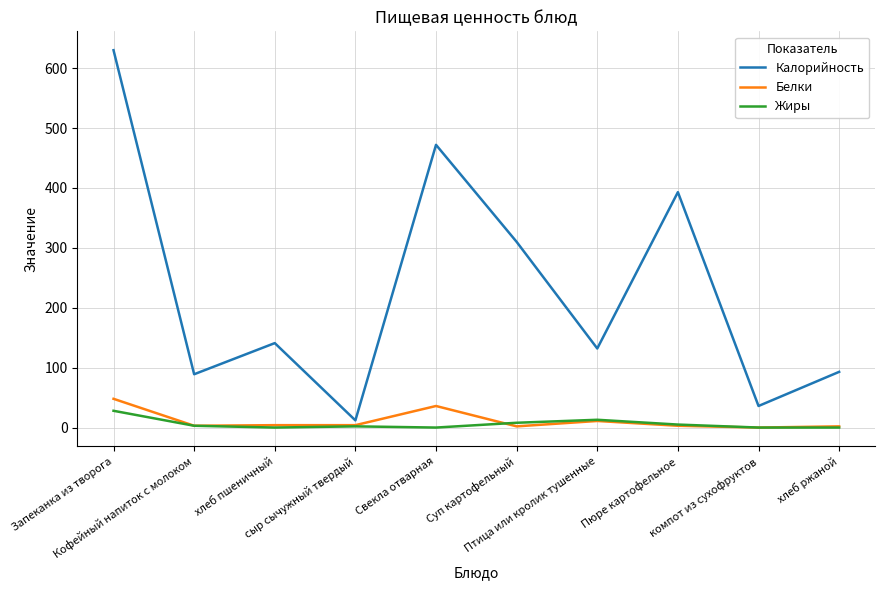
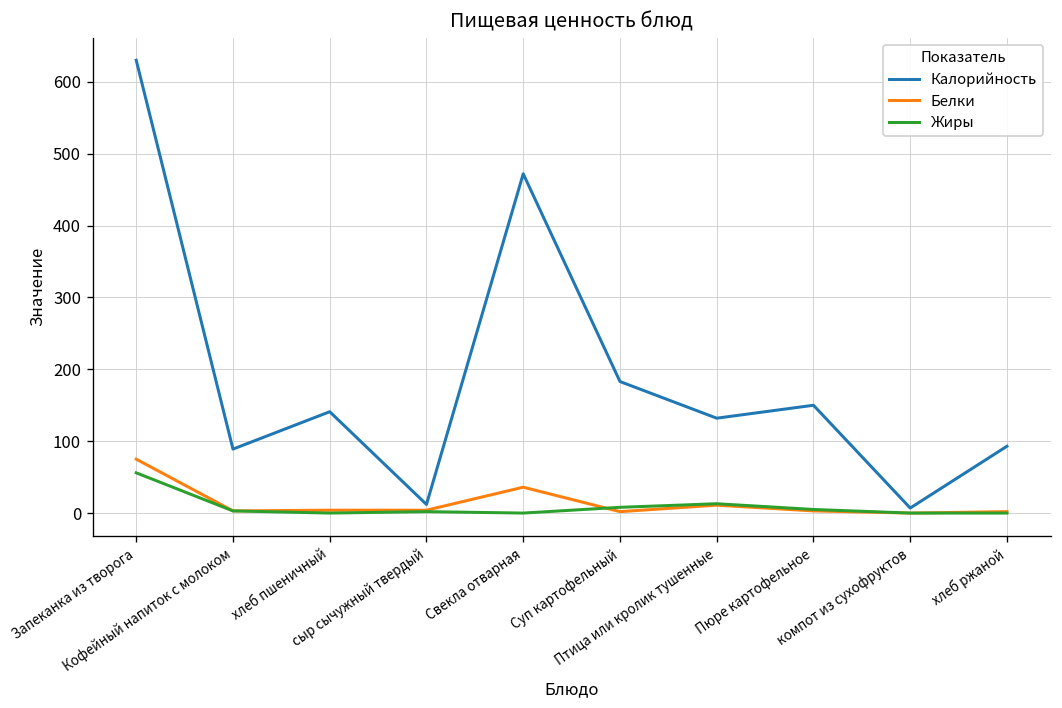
  {
    "Калорийность": {
      "Запеканка из творога": 630,
      "Кофейный напиток с молоком": 90,
      "хлеб пшеничный": 140,
      "сыр сычужный твердый": 10,
      "Свекла отварная": 470,
-     "Суп картофельный": 310,
+     "Суп картофельный": 180,
      "Птица или кролик тушенные": 130,
-     "Пюре картофельное": 390,
-     "компот из сухофруктов": 40,
+     "Пюре картофельное": 150,
+     "компот из сухофруктов": 10,
      "хлеб ржаной": 90
    },
    "Белки": {
-     "Запеканка из творога": 50,
+     "Запеканка из творога": 80,
      "Свекла отварная": 40,
      "Суп картофельный": 0
    },
    "Жиры": {
-     "Запеканка из творога": 30,
+     "Запеканка из творога": 60,
      "Свекла отварная": 0,
      "Суп картофельный": 10
    }
  }
